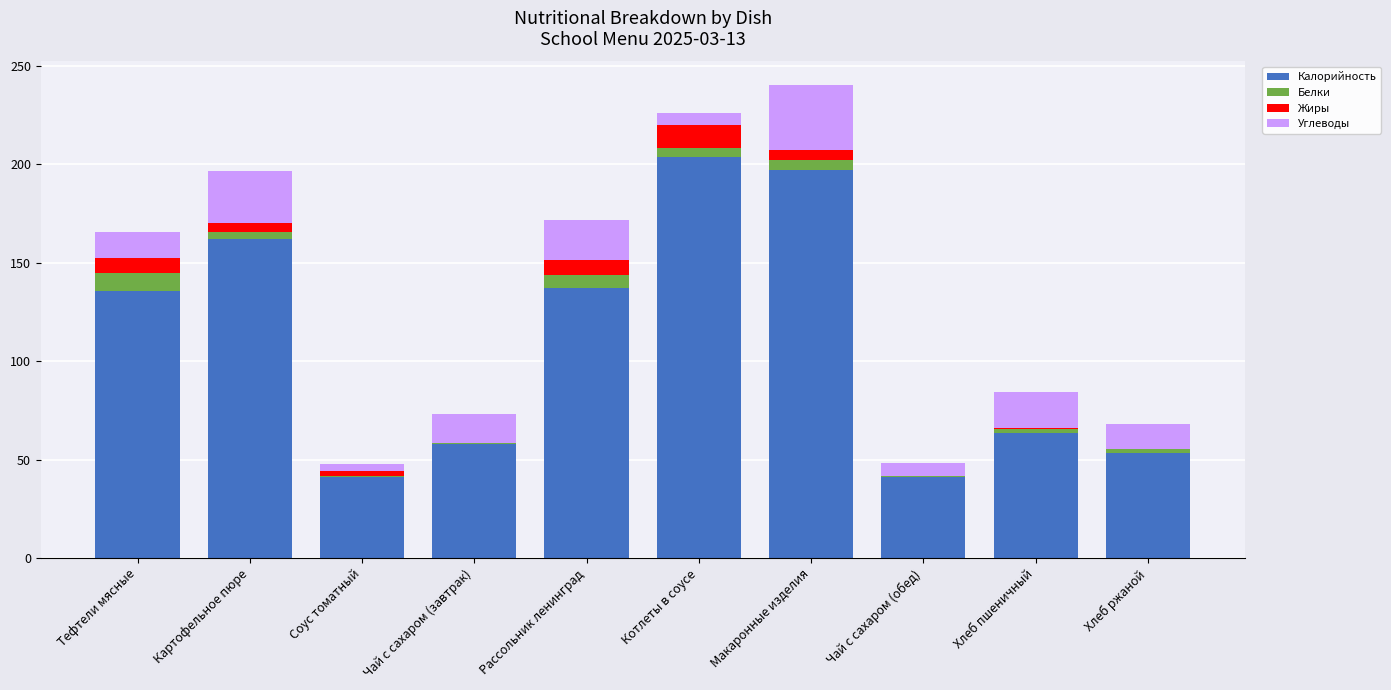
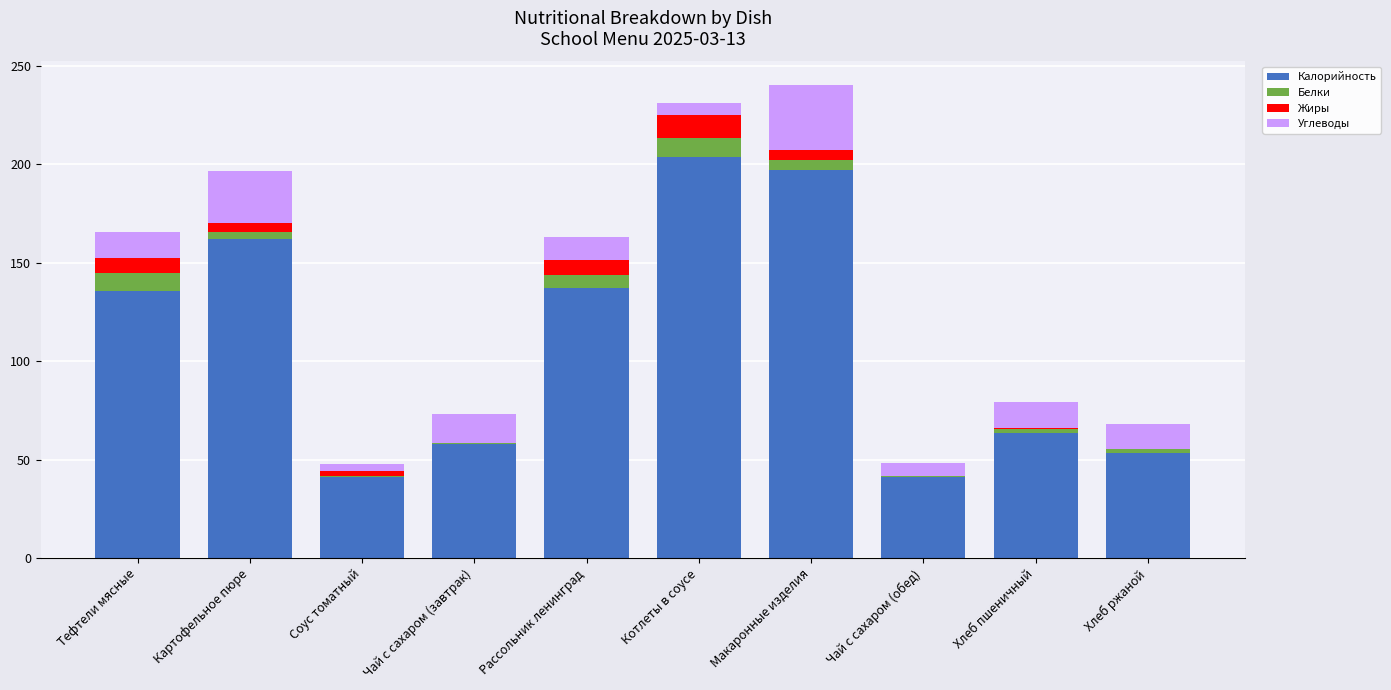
  {
    "Калорийность": {
      "Тефтели мясные": 135,
      "Картофельное пюре": 162,
      "Соус томатный": 41,
      "Чай с сахаром (завтрак)": 58,
      "Рассольник ленинград": 137,
      "Котлеты в соусе": 204,
      "Макаронные изделия": 197,
      "Чай с сахаром (обед)": 41,
      "Хлеб пшеничный": 64,
      "Хлеб ржаной": 54
    },
    "Белки": {
      "Тефтели мясные": 10,
      "Картофельное пюре": 4,
      "Рассольник ленинград": 7,
-     "Котлеты в соусе": 4,
+     "Котлеты в соусе": 10,
      "Макаронные изделия": 5,
      "Хлеб пшеничный": 2,
      "Хлеб ржаной": 2
    },
    "Жиры": {
      "Тефтели мясные": 8,
      "Картофельное пюре": 5,
      "Соус томатный": 3,
      "Чай с сахаром (завтрак)": 0,
      "Рассольник ленинград": 8,
      "Котлеты в соусе": 12,
      "Макаронные изделия": 5,
      "Чай с сахаром (обед)": 0
    },
    "Углеводы": {
      "Тефтели мясные": 13,
      "Картофельное пюре": 26,
      "Соус томатный": 3,
      "Чай с сахаром (завтрак)": 15,
-     "Рассольник ленинград": 21,
+     "Рассольник ленинград": 12,
      "Котлеты в соусе": 6,
      "Макаронные изделия": 33,
      "Чай с сахаром (обед)": 7,
-     "Хлеб пшеничный": 18,
+     "Хлеб пшеничный": 13,
      "Хлеб ржаной": 12
    }
  }
